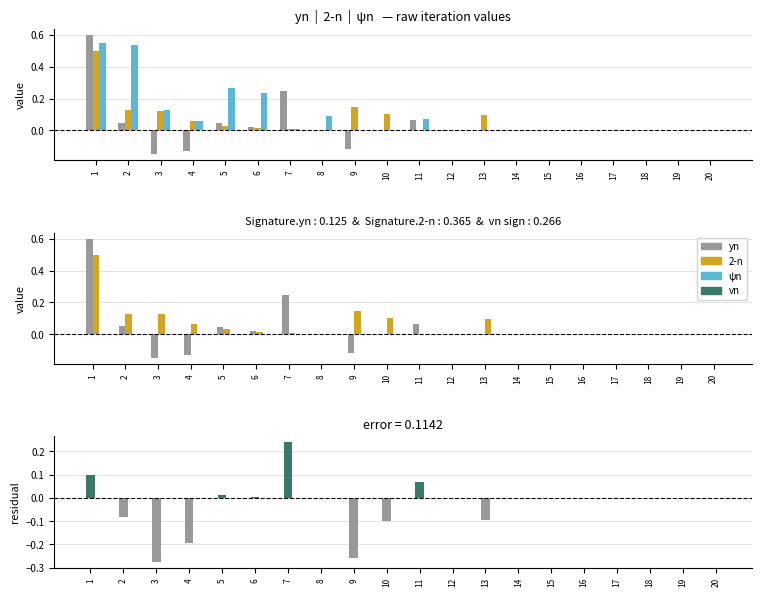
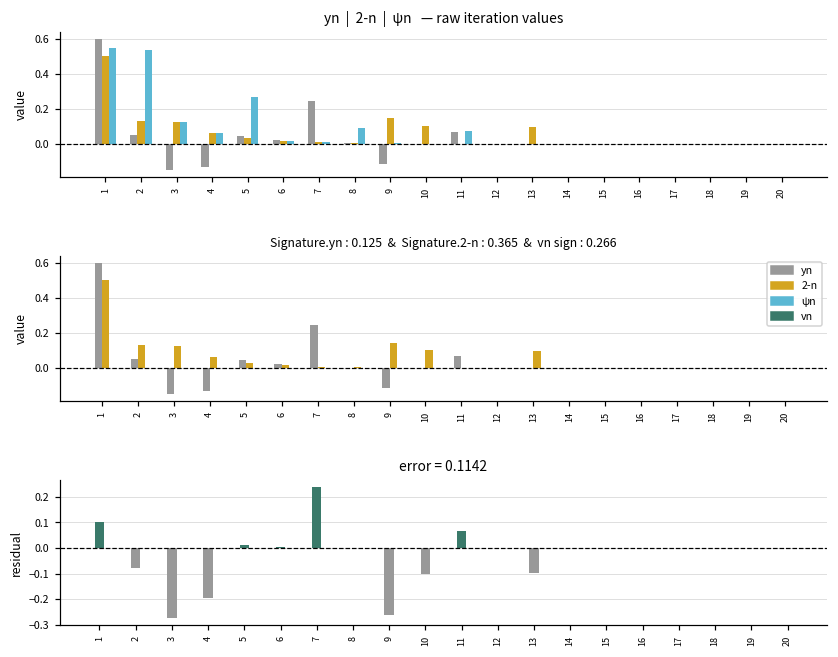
  {
    "yn | 2-n | ψn — raw iteration values": {
      "yn": {
        "1": 0.60,
        "2": 0.05,
        "3": -0.15,
        "4": -0.13,
        "5": 0.04,
        "6": 0.02,
        "7": 0.25,
        "9": -0.12,
        "11": 0.07
      },
      "2-n": {
        "1": 0.50,
        "2": 0.13,
        "3": 0.13,
        "4": 0.06,
        "5": 0.03,
        "9": 0.14,
        "10": 0.10,
        "13": 0.10
      },
      "ψn": {
        "1": 0.55,
        "2": 0.54,
        "3": 0.13,
        "4": 0.06,
        "5": 0.26,
-       "6": 0.24,
+       "6": 0.02,
        "8": 0.09,
        "11": 0.07
      }
    },
    "Signature.yn : 0.125 & Signature.2-n : 0.365 & vn sign : 0.266": {
      "yn": {
        "1": 0.60,
        "2": 0.05,
        "3": -0.15,
        "4": -0.13,
        "5": 0.04,
        "6": 0.02,
        "7": 0.25,
        "9": -0.12,
        "11": 0.07
      },
      "2-n": {
        "1": 0.50,
        "2": 0.13,
        "3": 0.13,
        "4": 0.06,
        "5": 0.03,
        "9": 0.14,
        "10": 0.10,
        "13": 0.10
      }
    },
    "error = 0.1142": {
      "1": 0.10,
      "2": -0.08,
      "3": -0.28,
      "4": -0.19,
      "5": 0.01,
      "7": 0.24,
      "9": -0.26,
      "10": -0.10,
      "11": 0.07,
      "13": -0.10
    }
  }
